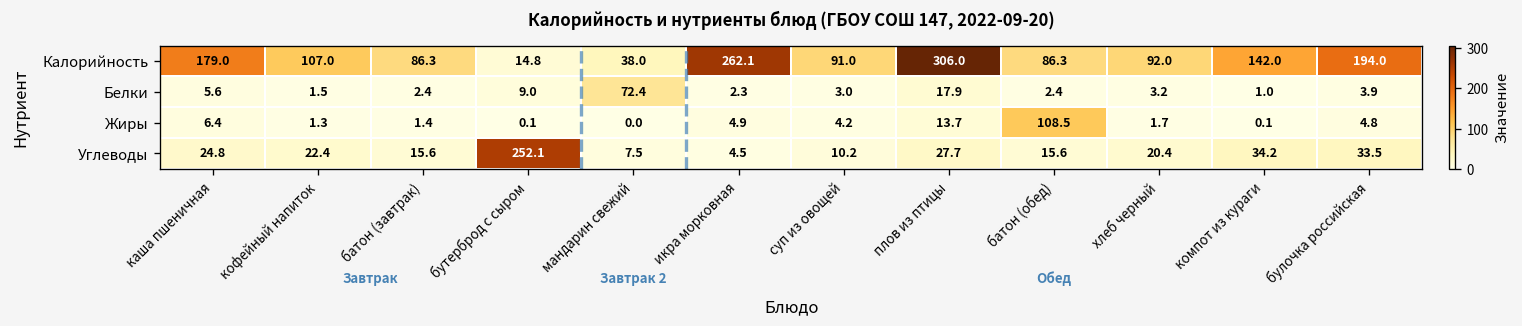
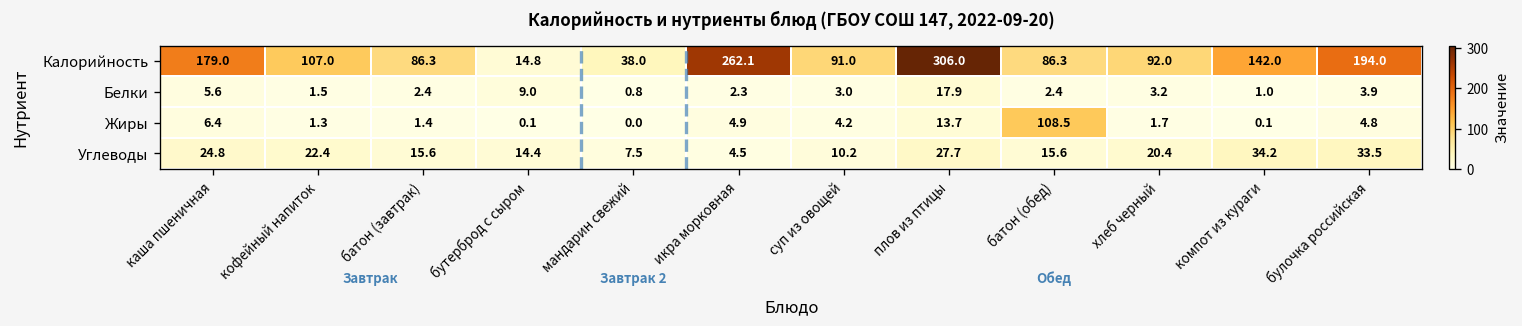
  {
    "Калорийность": {
      "каша пшеничная": 179.0,
      "кофейный напиток": 107.0,
      "батон (завтрак)": 86.3,
      "бутерброд с сыром": 14.8,
      "мандарин свежий": 38.0,
      "икра морковная": 262.1,
      "суп из овощей": 91.0,
      "плов из птицы": 306.0,
      "батон (обед)": 86.3,
      "хлеб черный": 92.0,
      "компот из кураги": 142.0,
      "булочка российская": 194.0
    },
    "Белки": {
      "каша пшеничная": 5.6,
      "кофейный напиток": 1.5,
      "батон (завтрак)": 2.4,
      "бутерброд с сыром": 9.0,
-     "мандарин свежий": 72.4,
+     "мандарин свежий": 0.8,
      "икра морковная": 2.3,
      "суп из овощей": 3.0,
      "плов из птицы": 17.9,
      "батон (обед)": 2.4,
      "хлеб черный": 3.2,
      "компот из кураги": 1.0,
      "булочка российская": 3.9
    },
    "Жиры": {
      "каша пшеничная": 6.4,
      "кофейный напиток": 1.3,
      "батон (завтрак)": 1.4,
      "бутерброд с сыром": 0.1,
      "мандарин свежий": 0.0,
      "икра морковная": 4.9,
      "суп из овощей": 4.2,
      "плов из птицы": 13.7,
      "батон (обед)": 108.5,
      "хлеб черный": 1.7,
      "компот из кураги": 0.1,
      "булочка российская": 4.8
    },
    "Углеводы": {
      "каша пшеничная": 24.8,
      "кофейный напиток": 22.4,
      "батон (завтрак)": 15.6,
-     "бутерброд с сыром": 252.1,
+     "бутерброд с сыром": 14.4,
      "мандарин свежий": 7.5,
      "икра морковная": 4.5,
      "суп из овощей": 10.2,
      "плов из птицы": 27.7,
      "батон (обед)": 15.6,
      "хлеб черный": 20.4,
      "компот из кураги": 34.2,
      "булочка российская": 33.5
    }
  }
